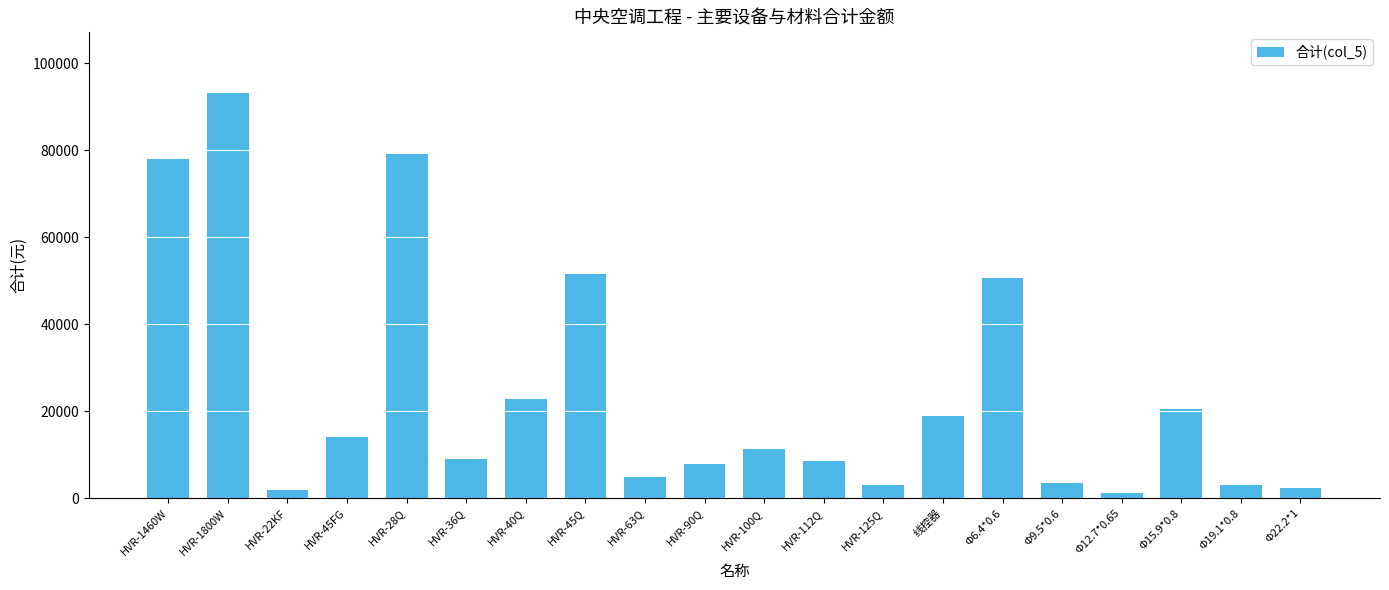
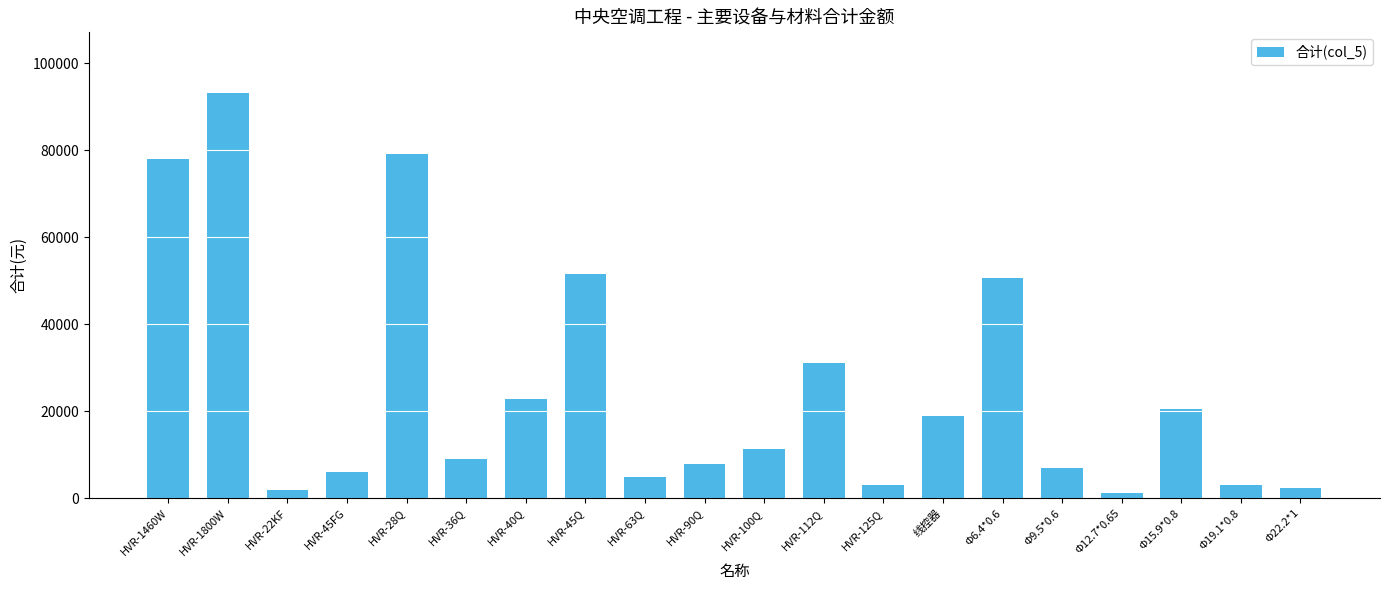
  {
    "HVR-1460W": 78000,
    "HVR-1800W": 93000,
    "HVR-22KF": 2000,
-   "HVR-45FG": 14000,
+   "HVR-45FG": 6000,
    "HVR-28Q": 79000,
    "HVR-36Q": 9000,
    "HVR-40Q": 23000,
    "HVR-45Q": 51000,
    "HVR-63Q": 5000,
    "HVR-90Q": 8000,
    "HVR-100Q": 11000,
-   "HVR-112Q": 9000,
+   "HVR-112Q": 31000,
    "HVR-125Q": 3000,
    "线控器": 19000,
    "Φ6.4*0.6": 51000,
-   "Φ9.5*0.6": 3000,
+   "Φ9.5*0.6": 7000,
    "Φ12.7*0.65": 1000,
    "Φ15.9*0.8": 21000,
    "Φ19.1*0.8": 3000,
    "Φ22.2*1": 2000
  }
